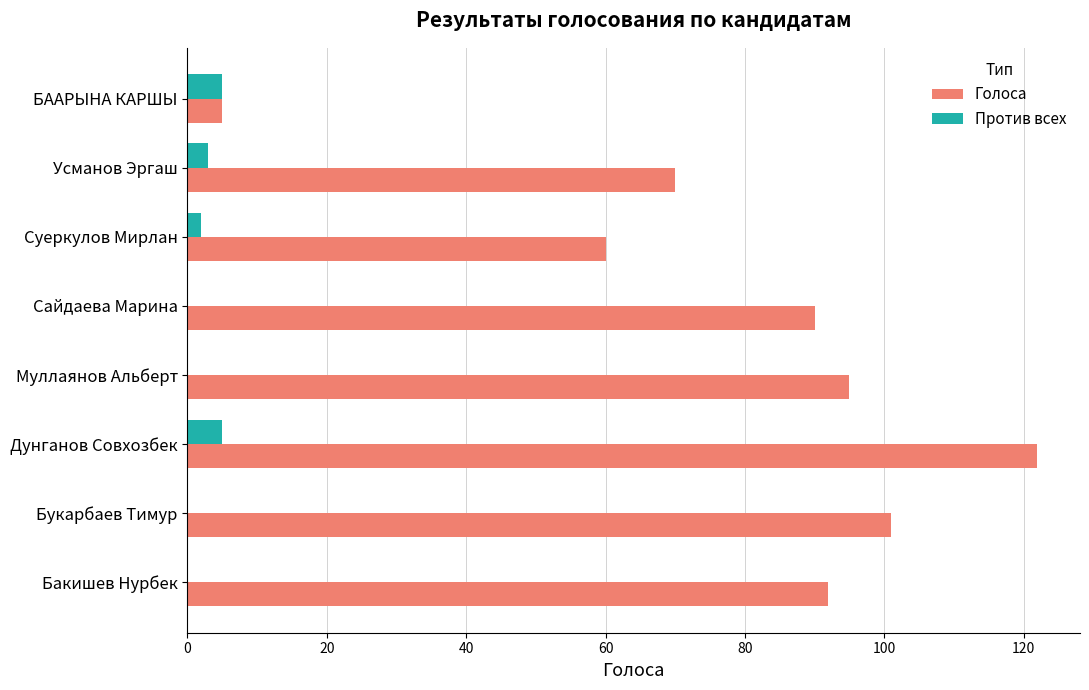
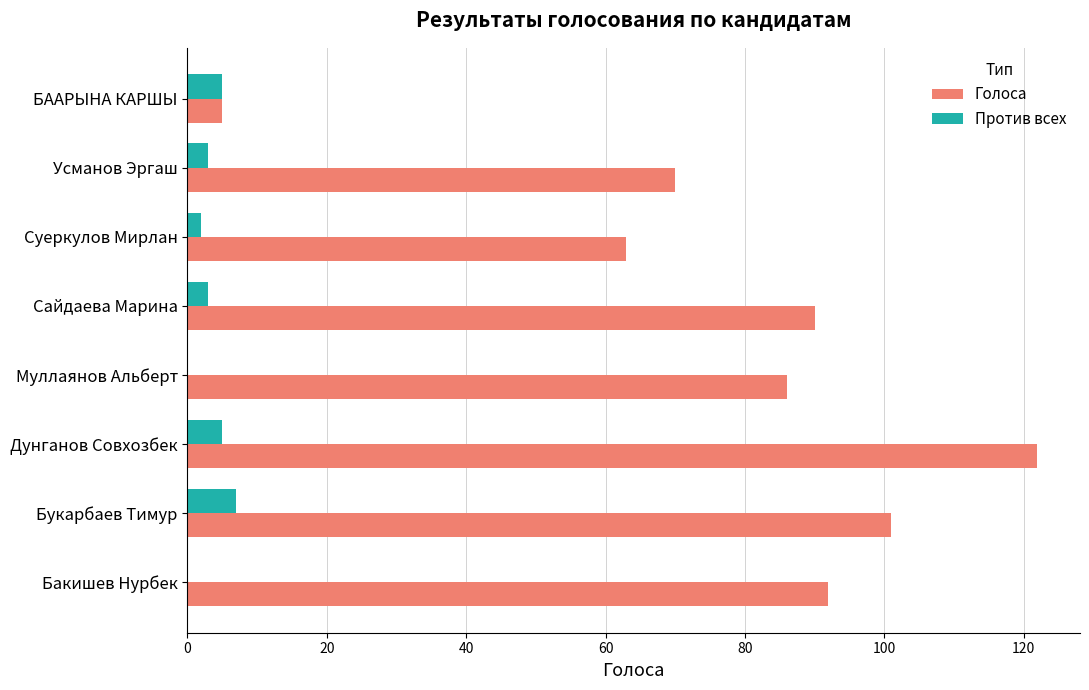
  {
    "Голоса": {
      "БААРЫНА КАРШЫ": 5,
      "Усманов Эргаш": 70,
-     "Суеркулов Мирлан": 60,
+     "Суеркулов Мирлан": 63,
      "Сайдаева Марина": 90,
-     "Муллаянов Альберт": 95,
+     "Муллаянов Альберт": 86,
      "Дунганов Совхозбек": 122,
      "Букарбаев Тимур": 101,
      "Бакишев Нурбек": 92
    },
    "Против всех": {
      "БААРЫНА КАРШЫ": 5,
      "Усманов Эргаш": 3,
      "Суеркулов Мирлан": 2,
-     "Сайдаева Марина": 0,
+     "Сайдаева Марина": 3,
      "Муллаянов Альберт": 0,
      "Дунганов Совхозбек": 5,
-     "Букарбаев Тимур": 0,
+     "Букарбаев Тимур": 7,
      "Бакишев Нурбек": 0
    }
  }
